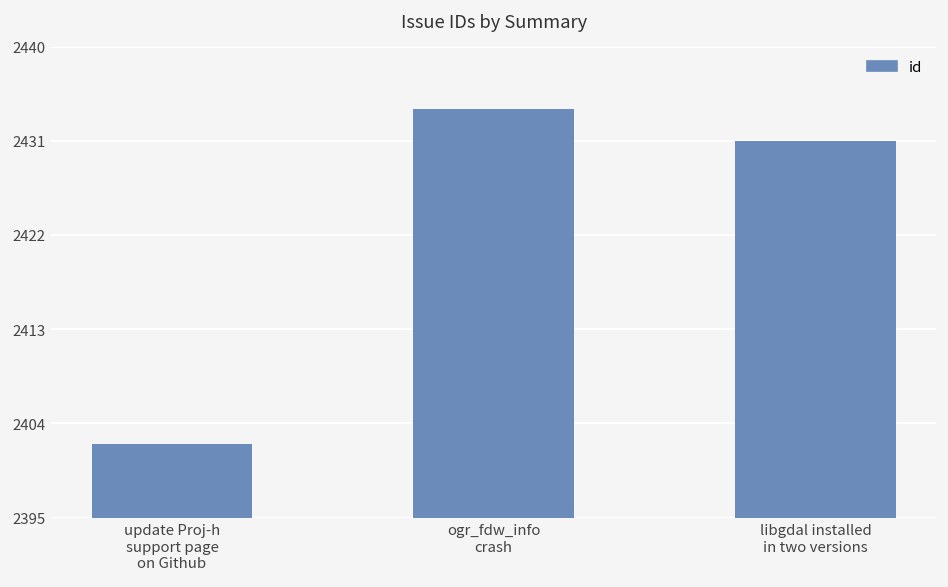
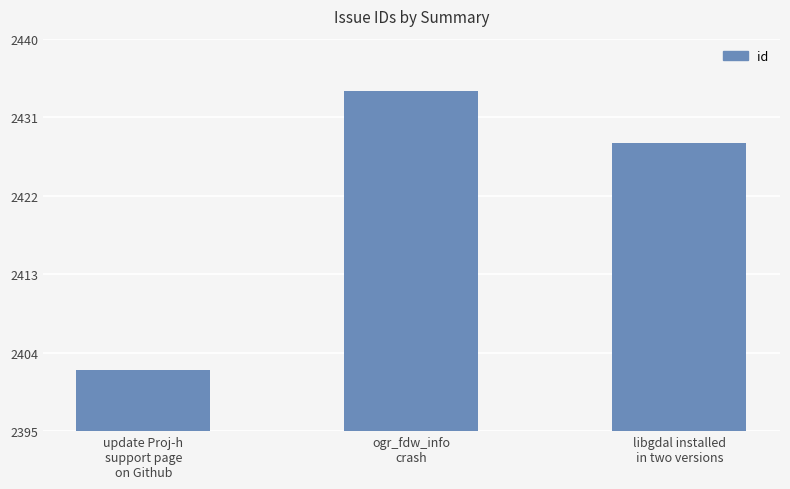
  {
    "update Proj-h support page on Github": 2402,
    "ogr_fdw_info crash": 2434,
-   "libgdal installed in two versions": 2431
+   "libgdal installed in two versions": 2428
  }
